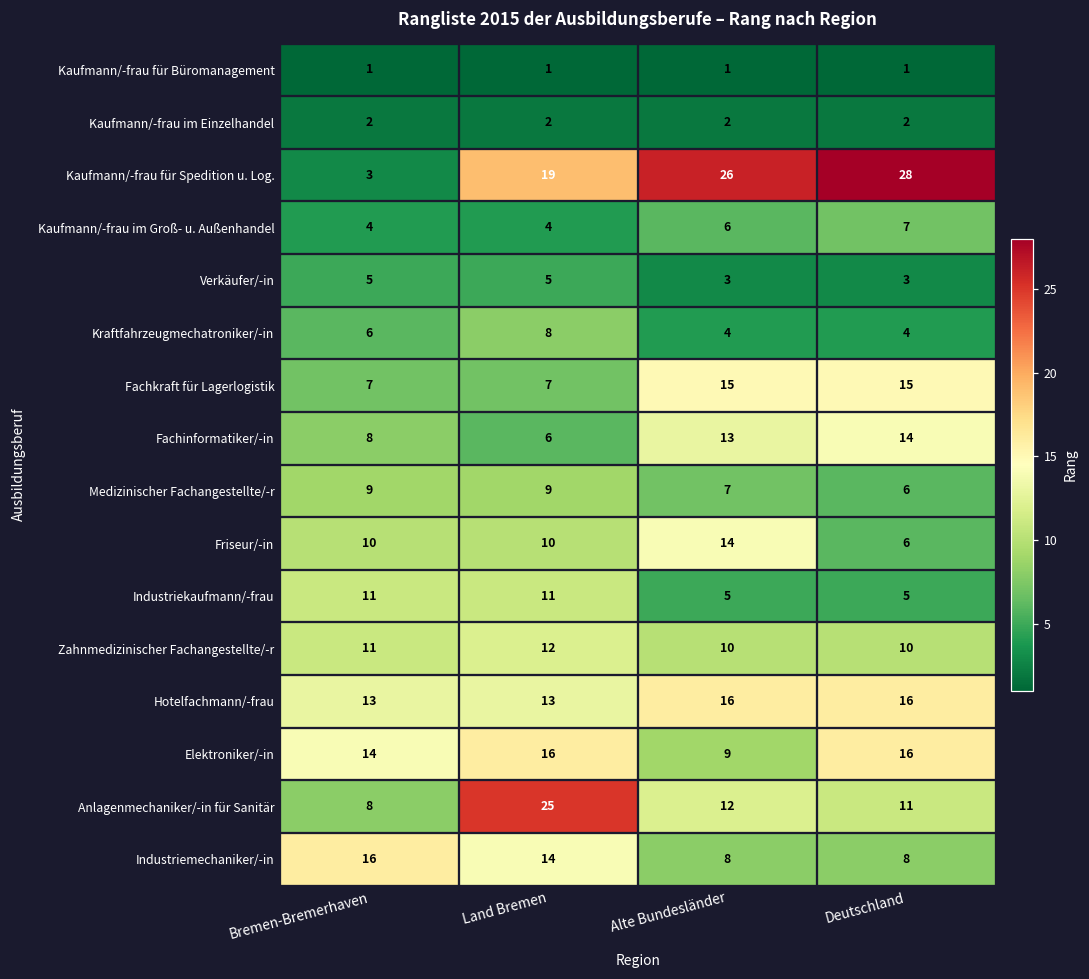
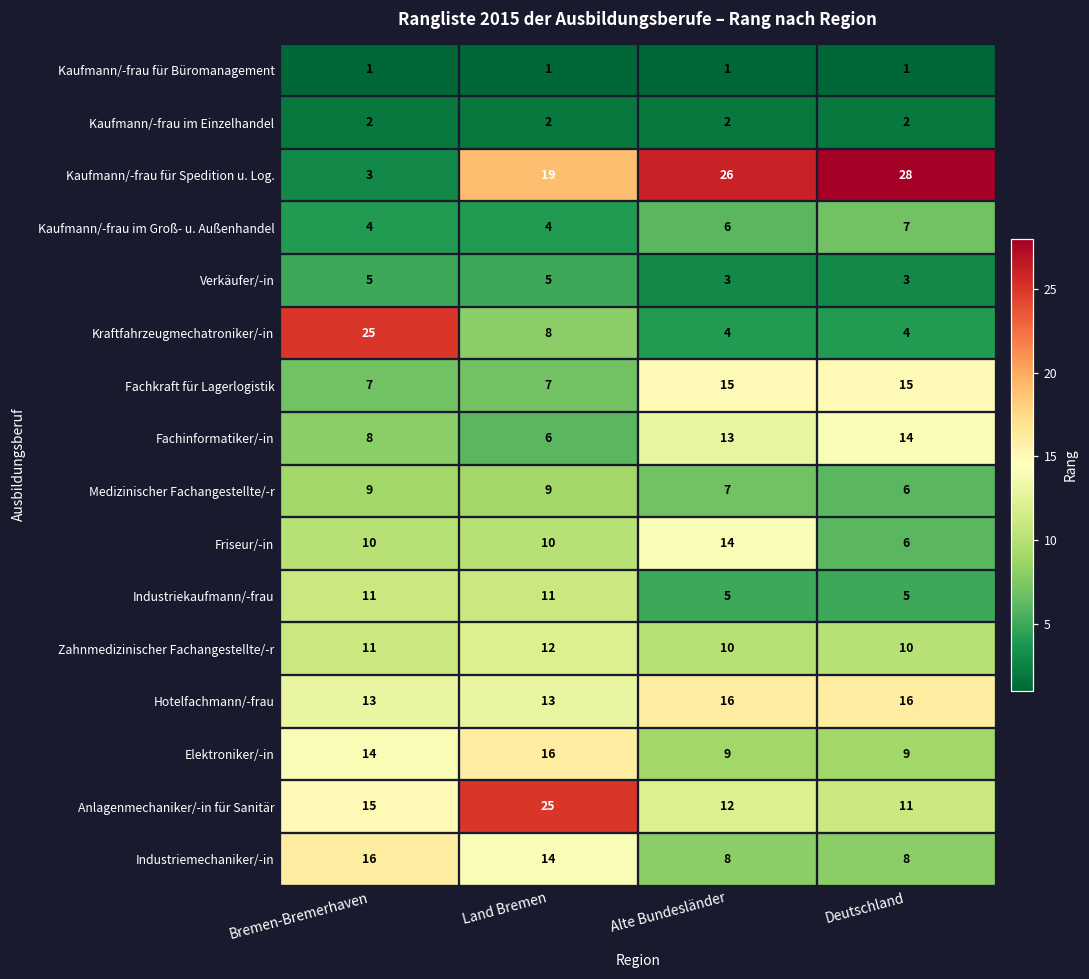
  {
    "Kaufmann/-frau für Büromanagement": {
      "Bremen-Bremerhaven": 1,
      "Land Bremen": 1,
      "Alte Bundesländer": 1,
      "Deutschland": 1
    },
    "Kaufmann/-frau im Einzelhandel": {
      "Bremen-Bremerhaven": 2,
      "Land Bremen": 2,
      "Alte Bundesländer": 2,
      "Deutschland": 2
    },
    "Kaufmann/-frau für Spedition u. Log.": {
      "Bremen-Bremerhaven": 3,
      "Land Bremen": 19,
      "Alte Bundesländer": 26,
      "Deutschland": 28
    },
    "Kaufmann/-frau im Groß- u. Außenhandel": {
      "Bremen-Bremerhaven": 4,
      "Land Bremen": 4,
      "Alte Bundesländer": 6,
      "Deutschland": 7
    },
    "Verkäufer/-in": {
      "Bremen-Bremerhaven": 5,
      "Land Bremen": 5,
      "Alte Bundesländer": 3,
      "Deutschland": 3
    },
    "Kraftfahrzeugmechatroniker/-in": {
-     "Bremen-Bremerhaven": 6,
+     "Bremen-Bremerhaven": 25,
      "Land Bremen": 8,
      "Alte Bundesländer": 4,
      "Deutschland": 4
    },
    "Fachkraft für Lagerlogistik": {
      "Bremen-Bremerhaven": 7,
      "Land Bremen": 7,
      "Alte Bundesländer": 15,
      "Deutschland": 15
    },
    "Fachinformatiker/-in": {
      "Bremen-Bremerhaven": 8,
      "Land Bremen": 6,
      "Alte Bundesländer": 13,
      "Deutschland": 14
    },
    "Medizinischer Fachangestellte/-r": {
      "Bremen-Bremerhaven": 9,
      "Land Bremen": 9,
      "Alte Bundesländer": 7,
      "Deutschland": 6
    },
    "Friseur/-in": {
      "Bremen-Bremerhaven": 10,
      "Land Bremen": 10,
      "Alte Bundesländer": 14,
      "Deutschland": 6
    },
    "Industriekaufmann/-frau": {
      "Bremen-Bremerhaven": 11,
      "Land Bremen": 11,
      "Alte Bundesländer": 5,
      "Deutschland": 5
    },
    "Zahnmedizinischer Fachangestellte/-r": {
      "Bremen-Bremerhaven": 11,
      "Land Bremen": 12,
      "Alte Bundesländer": 10,
      "Deutschland": 10
    },
    "Hotelfachmann/-frau": {
      "Bremen-Bremerhaven": 13,
      "Land Bremen": 13,
      "Alte Bundesländer": 16,
      "Deutschland": 16
    },
    "Elektroniker/-in": {
      "Bremen-Bremerhaven": 14,
      "Land Bremen": 16,
      "Alte Bundesländer": 9,
-     "Deutschland": 16
+     "Deutschland": 9
    },
    "Anlagenmechaniker/-in für Sanitär": {
-     "Bremen-Bremerhaven": 8,
+     "Bremen-Bremerhaven": 15,
      "Land Bremen": 25,
      "Alte Bundesländer": 12,
      "Deutschland": 11
    },
    "Industriemechaniker/-in": {
      "Bremen-Bremerhaven": 16,
      "Land Bremen": 14,
      "Alte Bundesländer": 8,
      "Deutschland": 8
    }
  }
